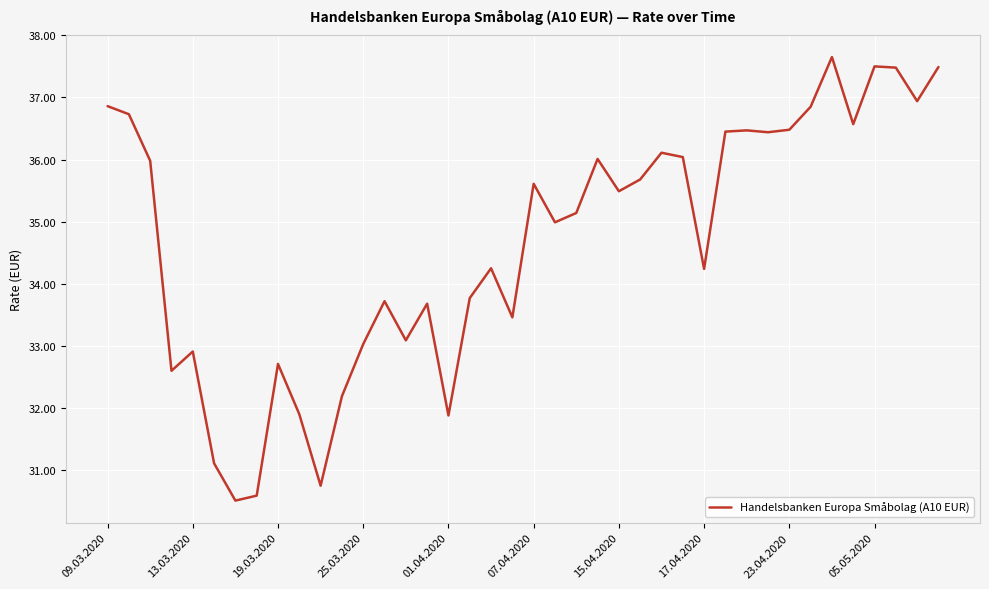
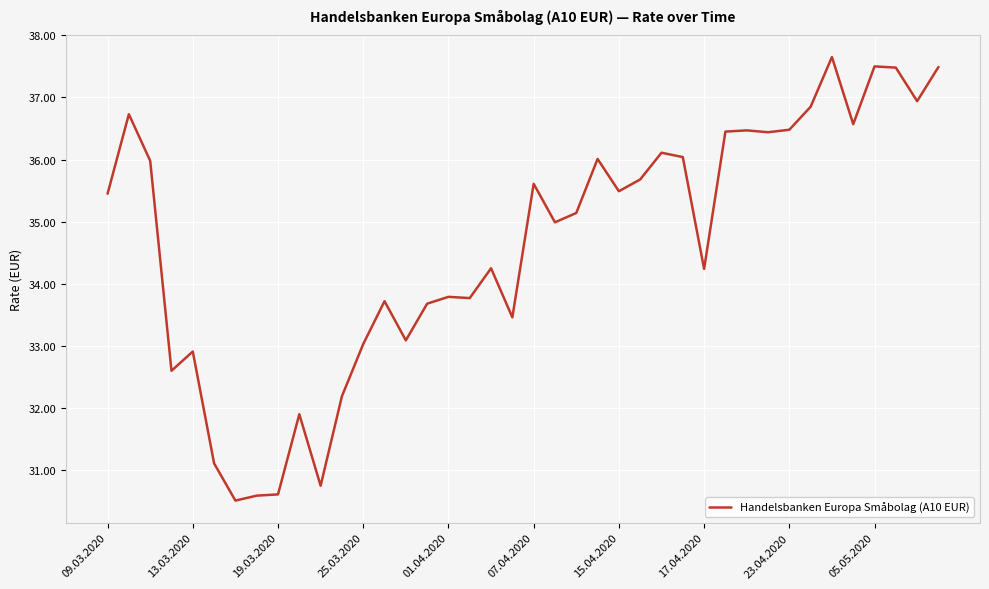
  {
-   "09.03.2020": 36.9,
+   "09.03.2020": 35.5,
    "13.03.2020": 32.9,
-   "19.03.2020": 32.7,
+   "19.03.2020": 30.6,
    "25.03.2020": 33.0,
-   "01.04.2020": 31.9,
+   "01.04.2020": 33.8,
    "07.04.2020": 35.6,
    "15.04.2020": 35.5,
    "17.04.2020": 34.2,
    "23.04.2020": 36.5,
    "05.05.2020": 37.5
  }
